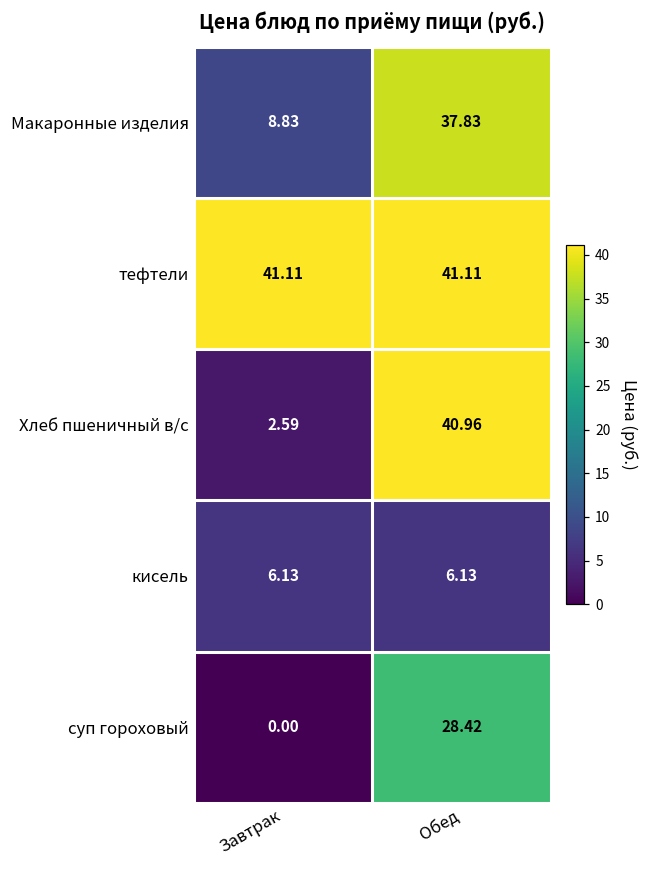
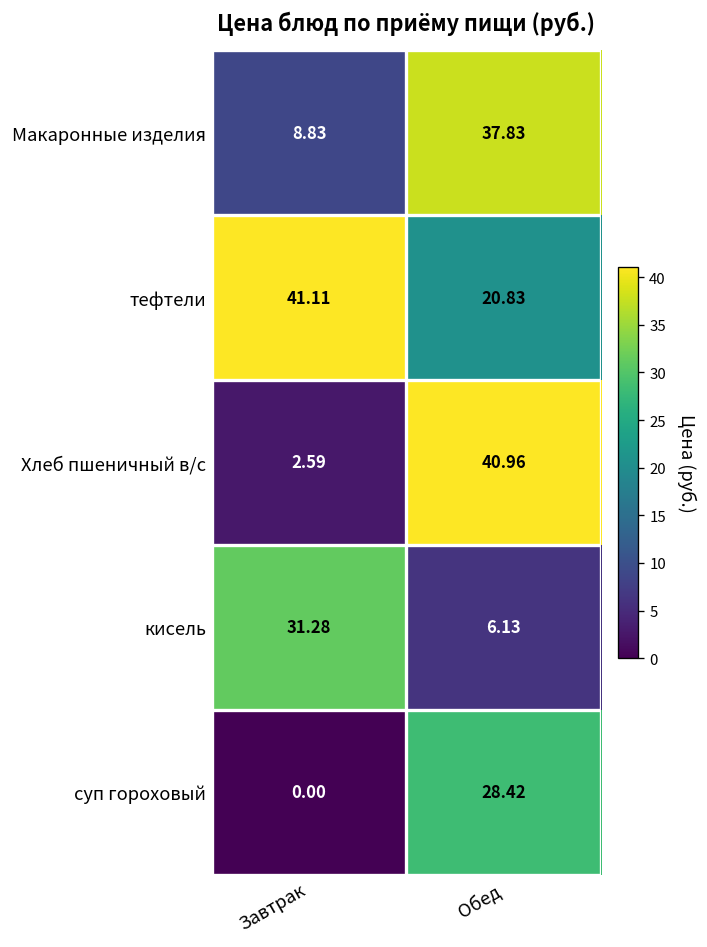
  {
    "Макаронные изделия": {
      "Завтрак": 8.83,
      "Обед": 37.83
    },
    "тефтели": {
      "Завтрак": 41.11,
-     "Обед": 41.11
+     "Обед": 20.83
    },
    "Хлеб пшеничный в/с": {
      "Завтрак": 2.59,
      "Обед": 40.96
    },
    "кисель": {
-     "Завтрак": 6.13,
+     "Завтрак": 31.28,
      "Обед": 6.13
    },
    "суп гороховый": {
      "Завтрак": 0.00,
      "Обед": 28.42
    }
  }
